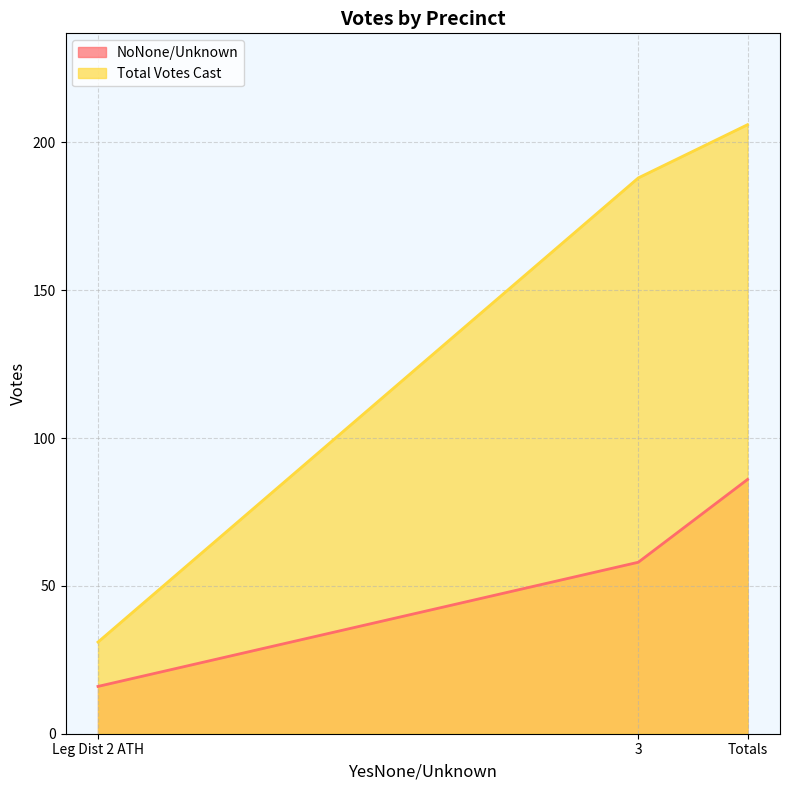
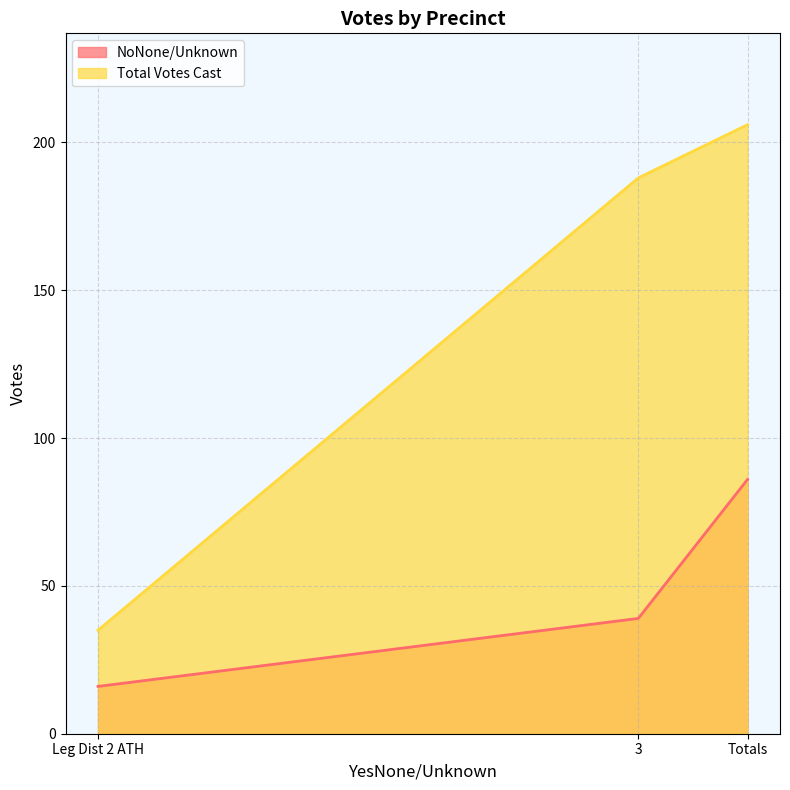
  {
    "NoNone/Unknown": {
      "Leg Dist 2 ATH": 16,
-     "3": 58,
+     "3": 39,
      "Totals": 86
    },
    "Total Votes Cast": {
-     "Leg Dist 2 ATH": 31,
+     "Leg Dist 2 ATH": 35,
      "3": 188,
      "Totals": 206
    }
  }
